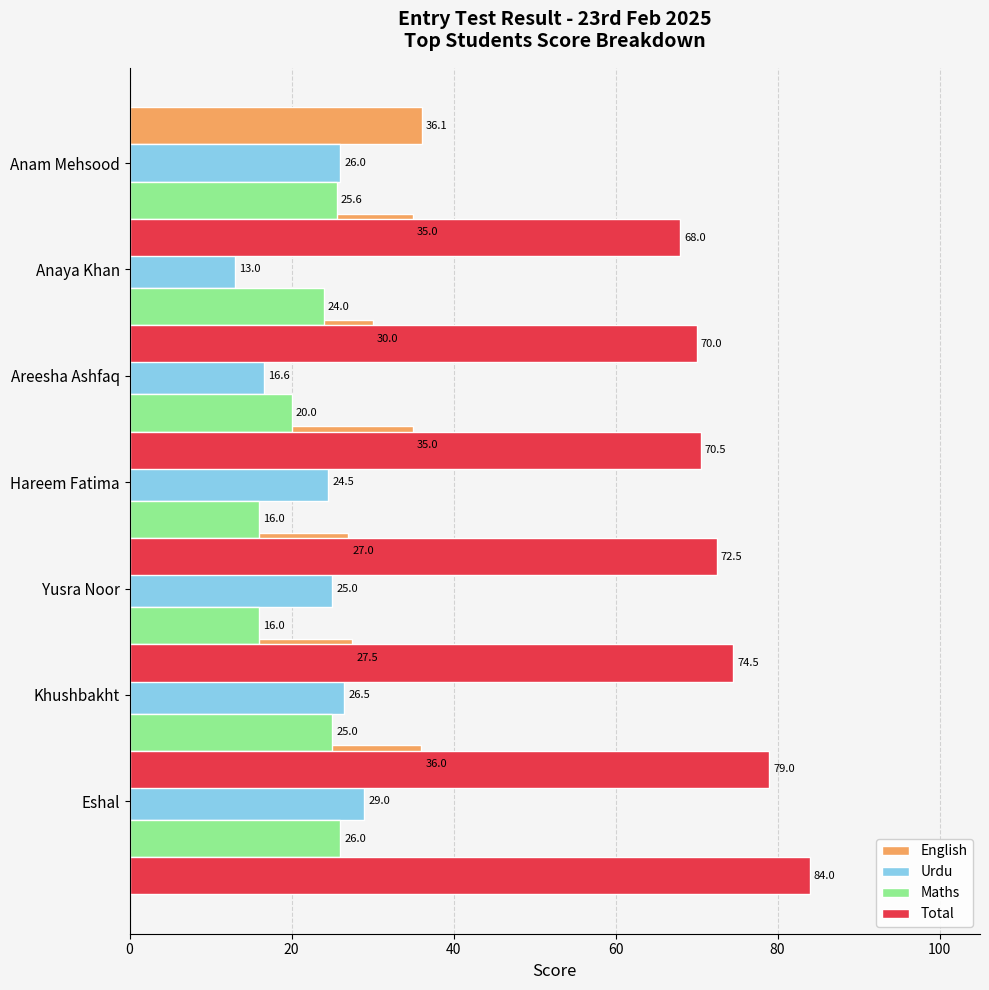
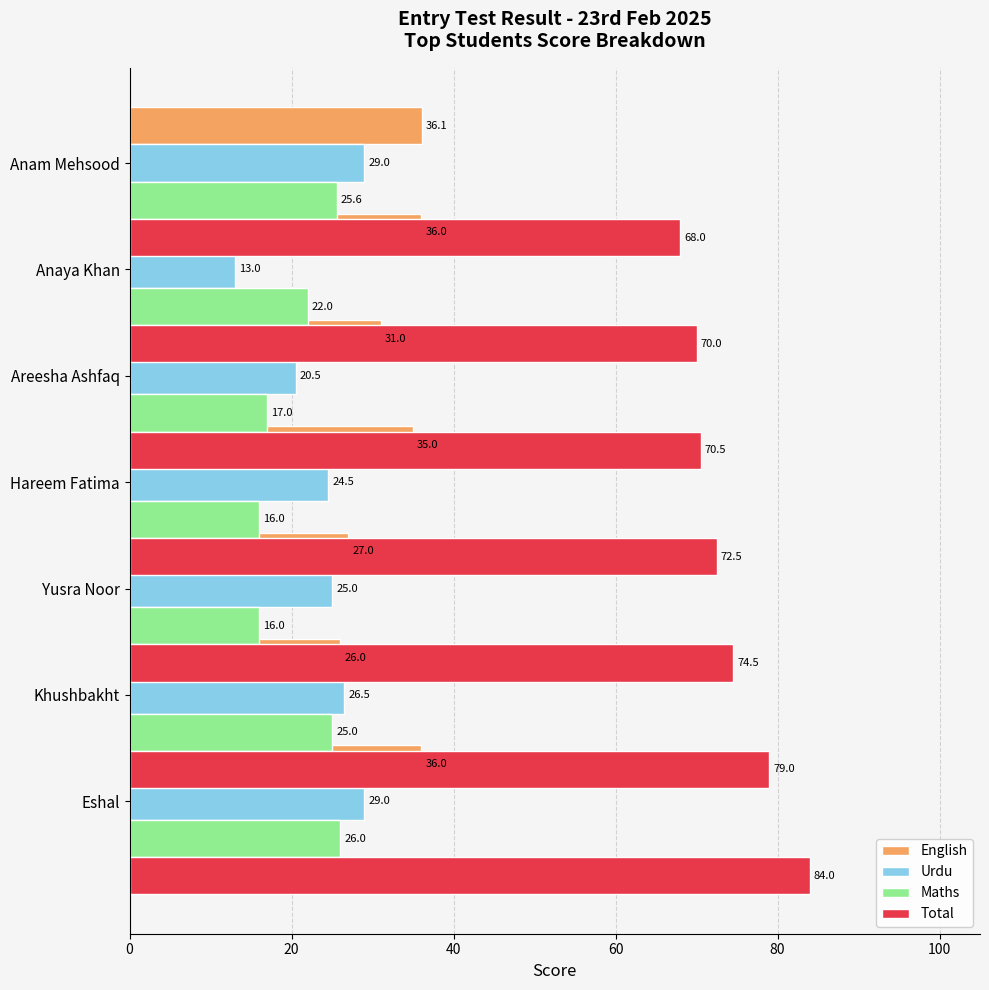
  {
    "English": {
      "Anam Mehsood": 36.1,
-     "Anaya Khan": 35.0,
-     "Areesha Ashfaq": 30.0,
-     "Khushbakht": 27.5
+     "Anaya Khan": 36.0,
+     "Areesha Ashfaq": 31.0,
+     "Khushbakht": 26.0
    },
    "Urdu": {
-     "Anam Mehsood": 26.0,
+     "Anam Mehsood": 29.0,
      "Anaya Khan": 13.0,
-     "Areesha Ashfaq": 16.6,
+     "Areesha Ashfaq": 20.5,
      "Hareem Fatima": 24.5,
      "Yusra Noor": 25.0,
      "Khushbakht": 26.5,
      "Eshal": 29.0
    },
    "Maths": {
      "Anam Mehsood": 25.6,
-     "Anaya Khan": 24.0,
-     "Areesha Ashfaq": 20.0,
+     "Anaya Khan": 22.0,
+     "Areesha Ashfaq": 17.0,
      "Hareem Fatima": 16.0,
      "Yusra Noor": 16.0,
      "Khushbakht": 25.0,
      "Eshal": 26.0
    }
  }
